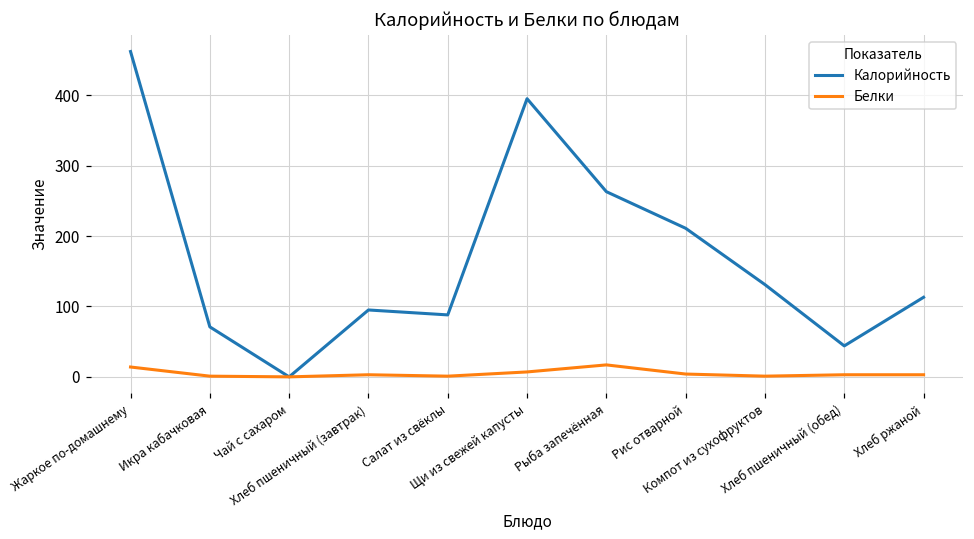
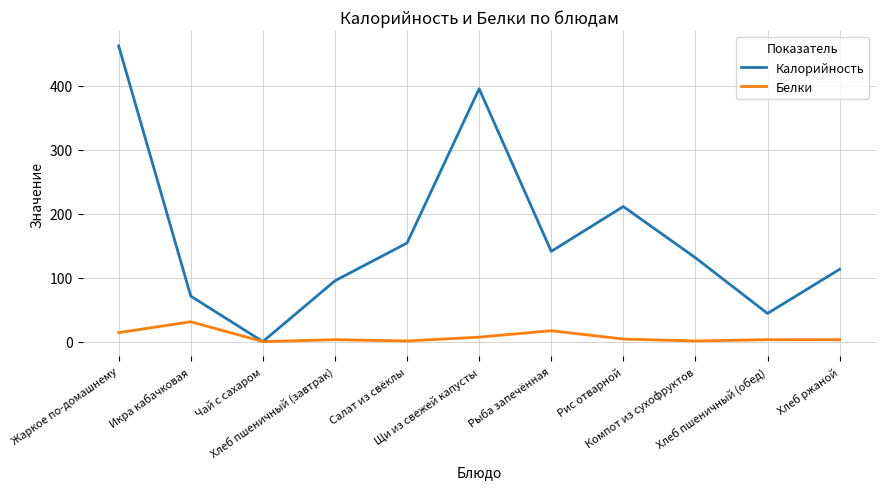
  {
    "Калорийность": {
      "Жаркое по-домашнему": 460,
      "Икра кабачковая": 70,
      "Хлеб пшеничный (завтрак)": 100,
-     "Салат из свёклы": 90,
+     "Салат из свёклы": 150,
      "Щи из свежей капусты": 400,
-     "Рыба запечённая": 260,
+     "Рыба запечённая": 140,
      "Рис отварной": 210,
      "Компот из сухофруктов": 130,
      "Хлеб пшеничный (обед)": 40,
      "Хлеб ржаной": 110
    },
    "Белки": {
      "Жаркое по-домашнему": 10,
-     "Икра кабачковая": 0,
+     "Икра кабачковая": 30,
      "Хлеб пшеничный (завтрак)": 0,
      "Салат из свёклы": 0,
      "Щи из свежей капусты": 10,
      "Рыба запечённая": 20,
      "Рис отварной": 0,
      "Компот из сухофруктов": 0,
      "Хлеб пшеничный (обед)": 0,
      "Хлеб ржаной": 0
    }
  }
